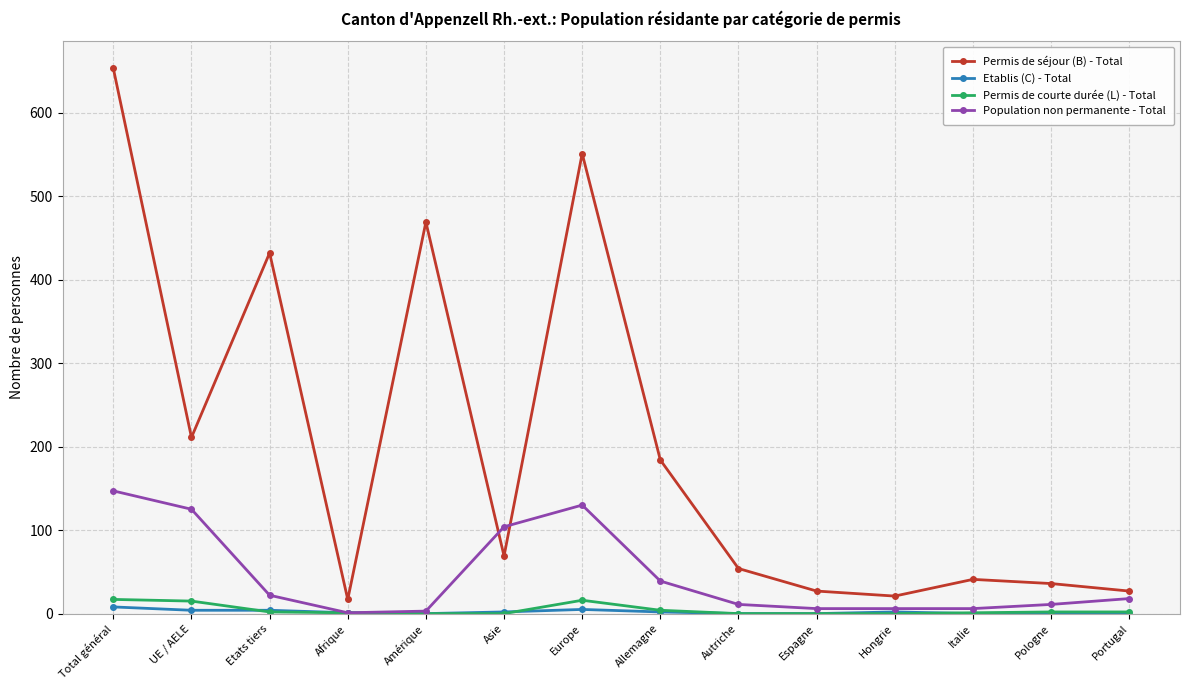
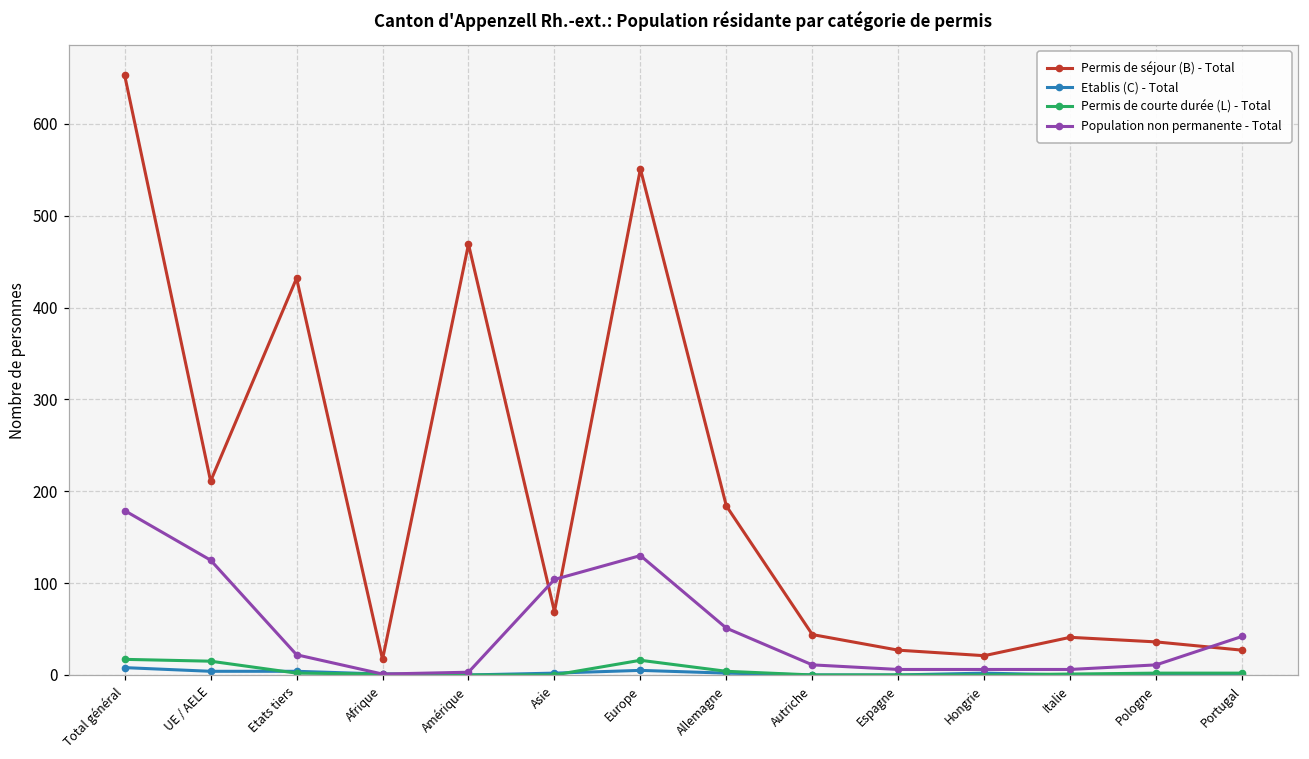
  {
    "Permis de séjour (B) - Total": {
      "Total général": 650,
      "UE / AELE": 210,
      "Etats tiers": 430,
      "Afrique": 20,
      "Amérique": 470,
      "Asie": 70,
      "Europe": 550,
      "Allemagne": 180,
-     "Autriche": 50,
+     "Autriche": 40,
      "Espagne": 30,
      "Hongrie": 20,
      "Italie": 40,
      "Pologne": 40,
      "Portugal": 30
    },
    "Etablis (C) - Total": {
      "Total général": 10,
      "UE / AELE": 0,
      "Europe": 10
    },
    "Permis de courte durée (L) - Total": {
      "Total général": 20,
      "UE / AELE": 20,
      "Europe": 20
    },
    "Population non permanente - Total": {
-     "Total général": 150,
+     "Total général": 180,
      "UE / AELE": 130,
      "Etats tiers": 20,
      "Asie": 100,
      "Europe": 130,
-     "Allemagne": 40,
+     "Allemagne": 50,
      "Autriche": 10,
      "Espagne": 10,
      "Hongrie": 10,
      "Italie": 10,
      "Pologne": 10,
-     "Portugal": 20
+     "Portugal": 40
    }
  }
